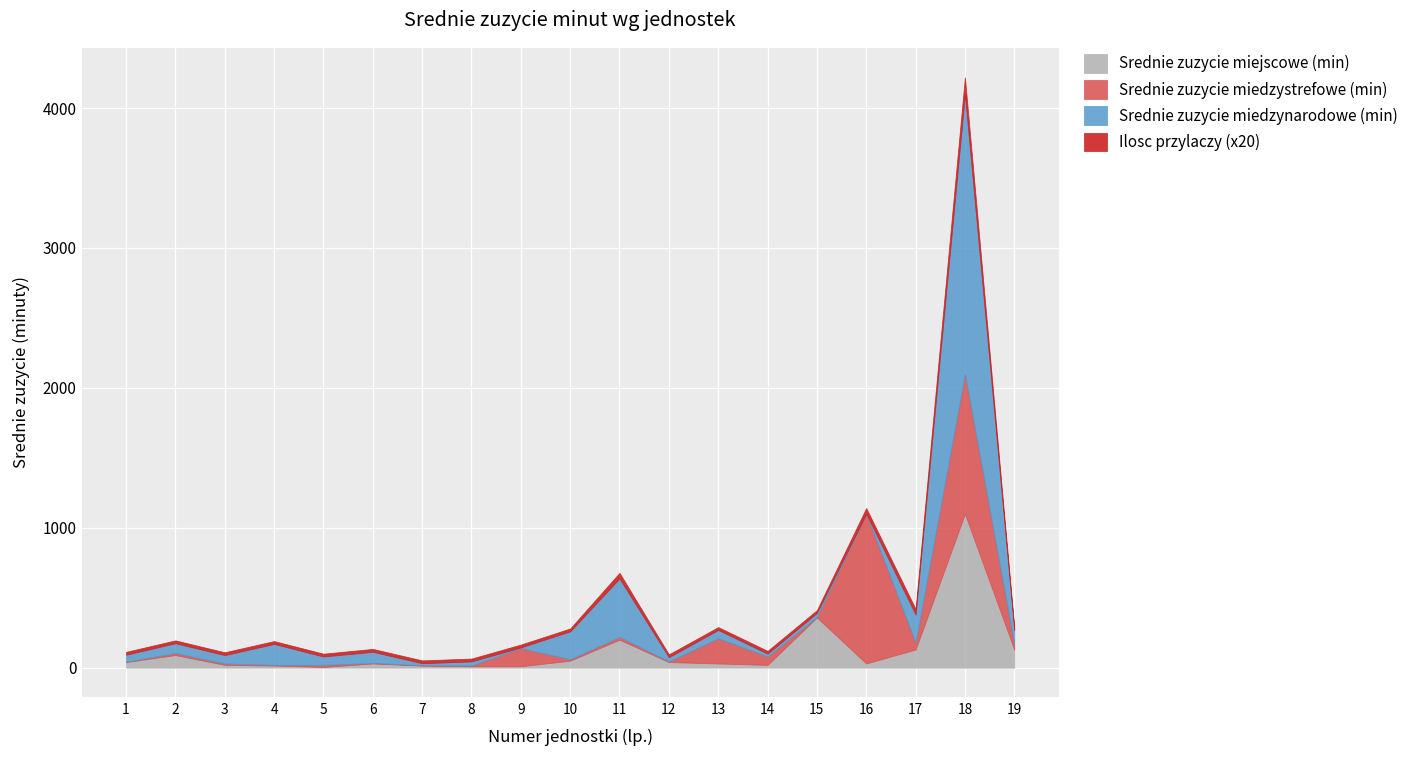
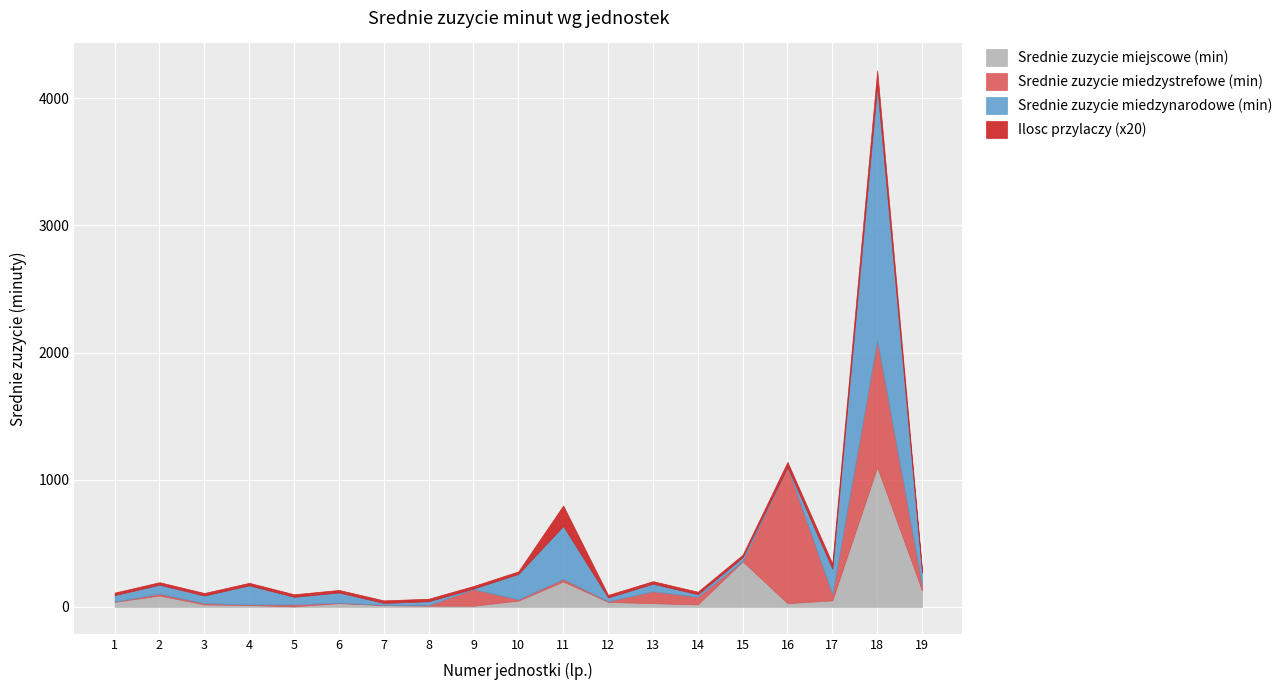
  {
    "Srednie zuzycie miejscowe (min)": {
      "13": 30,
      "14": 20,
      "16": 30,
-     "17": 130,
+     "17": 50,
      "18": 1100,
      "19": 130
    },
    "Srednie zuzycie miedzystrefowe (min)": {
-     "13": 180,
+     "13": 90,
      "17": 50,
      "18": 1000,
      "19": 40
    },
    "Srednie zuzycie miedzynarodowe (min)": {
      "4": 150,
      "6": 80,
      "8": 30,
      "11": 420,
      "17": 200,
      "18": 2000
    },
    "Ilosc przylaczy (x20)": {
      "4": 20,
      "6": 20,
      "8": 20,
-     "11": 40,
+     "11": 160,
      "14": 20,
      "16": 40,
      "17": 40,
      "18": 120
    }
  }
